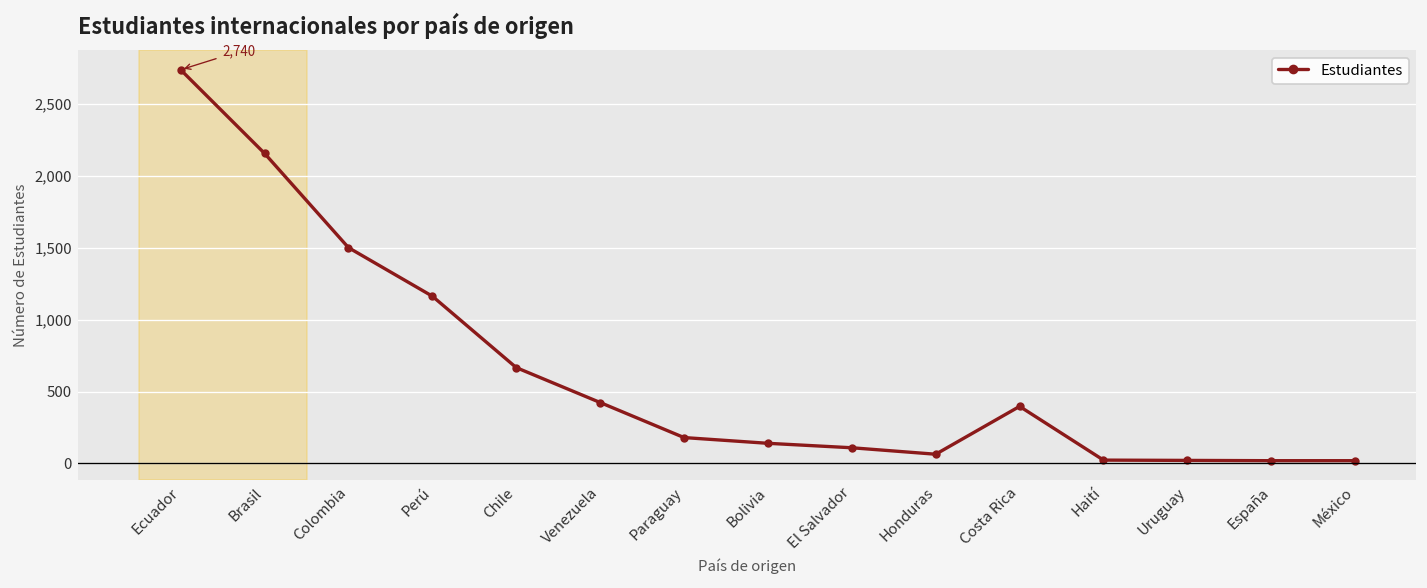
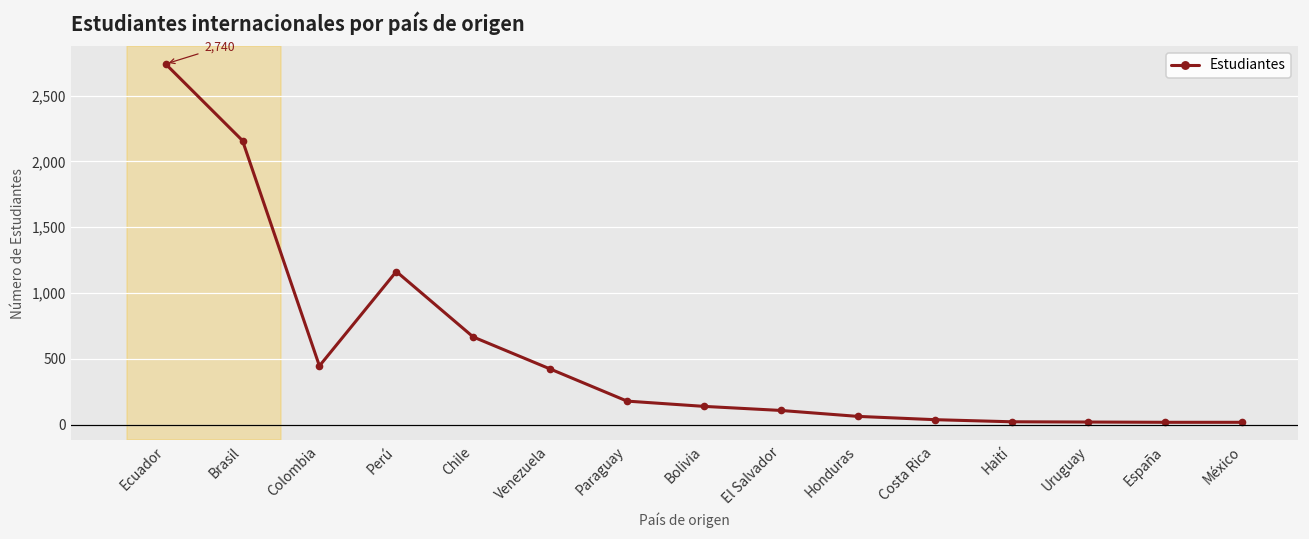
  {
    "Brasil": "2,160",
-   "Colombia": "1,500",
+   "Colombia": "450",
    "Perú": "1,160",
    "Chile": "670",
    "Venezuela": "420",
    "Paraguay": "180",
    "Bolivia": "140",
    "El Salvador": "110",
    "Honduras": "60",
-   "Costa Rica": "400",
+   "Costa Rica": "40",
    "Haití": "20",
    "Uruguay": "20",
    "España": "20",
    "México": "20"
  }
